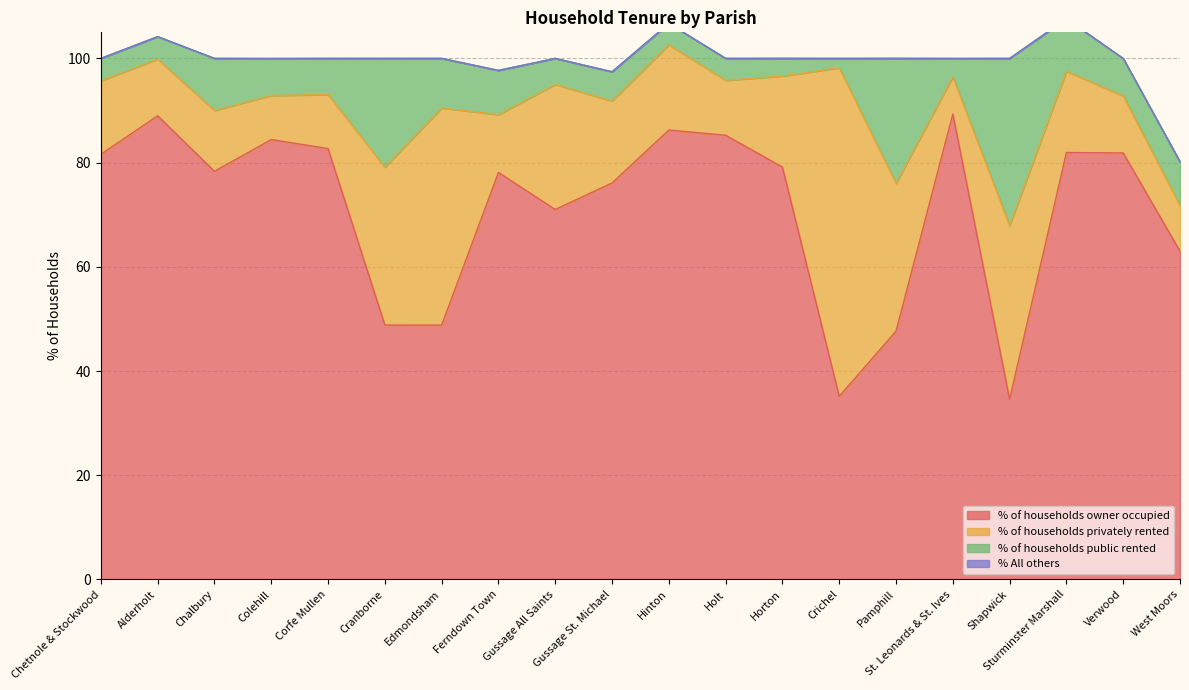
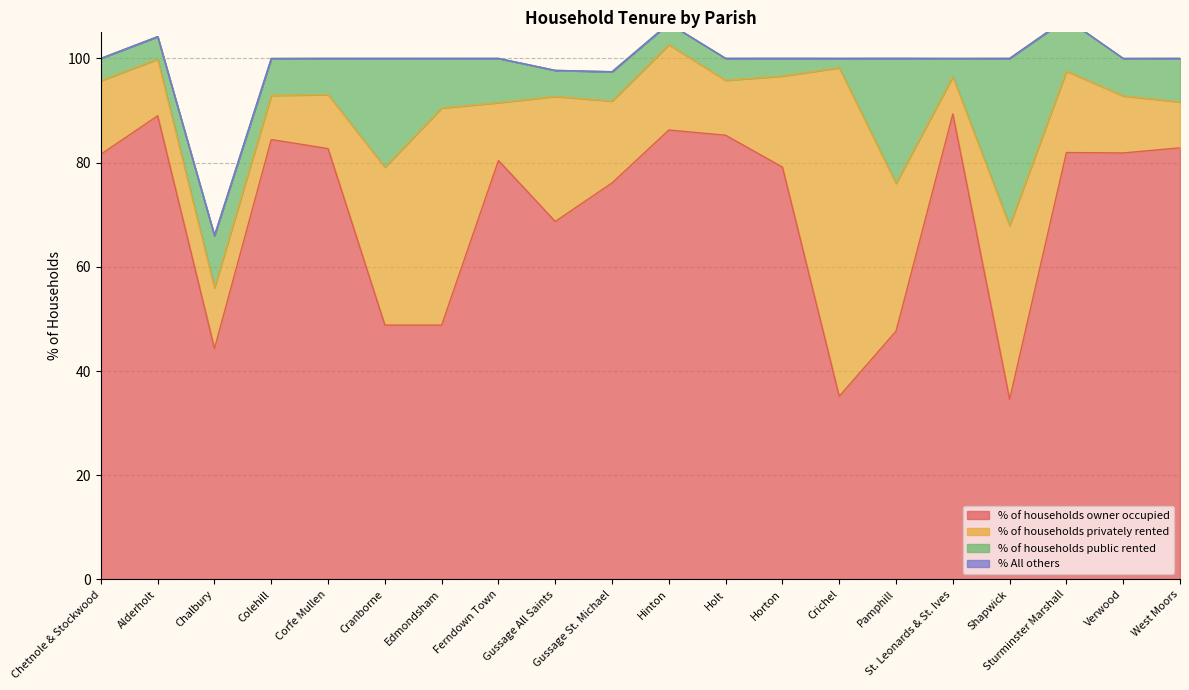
  {
    "% of households owner occupied": {
      "Chetnole & Stockwood": 82,
      "Alderholt": 89,
-     "Chalbury": 78,
+     "Chalbury": 44,
      "Colehill": 84,
      "Corfe Mullen": 83,
      "Cranborne": 49,
      "Edmondsham": 49,
-     "Ferndown Town": 78,
-     "Gussage All Saints": 71,
+     "Ferndown Town": 80,
+     "Gussage All Saints": 69,
      "Gussage St. Michael": 76,
      "Hinton": 86,
      "Holt": 85,
      "Horton": 79,
      "Crichel": 35,
      "Pamphill": 48,
      "St. Leonards & St. Ives": 89,
      "Shapwick": 35,
      "Sturminster Marshall": 82,
      "Verwood": 82,
-     "West Moors": 63
+     "West Moors": 83
    },
    "% of households privately rented": {
      "Chetnole & Stockwood": 14,
      "Alderholt": 11,
      "Chalbury": 12,
      "Colehill": 8,
      "Corfe Mullen": 10,
      "Cranborne": 30,
      "Edmondsham": 42,
      "Ferndown Town": 11,
      "Gussage All Saints": 24,
      "Gussage St. Michael": 16,
      "Hinton": 16,
      "Holt": 11,
      "Horton": 17,
      "Crichel": 63,
      "Pamphill": 28,
      "St. Leonards & St. Ives": 7,
      "Shapwick": 33,
      "Sturminster Marshall": 16,
      "Verwood": 11,
      "West Moors": 9
    }
  }
